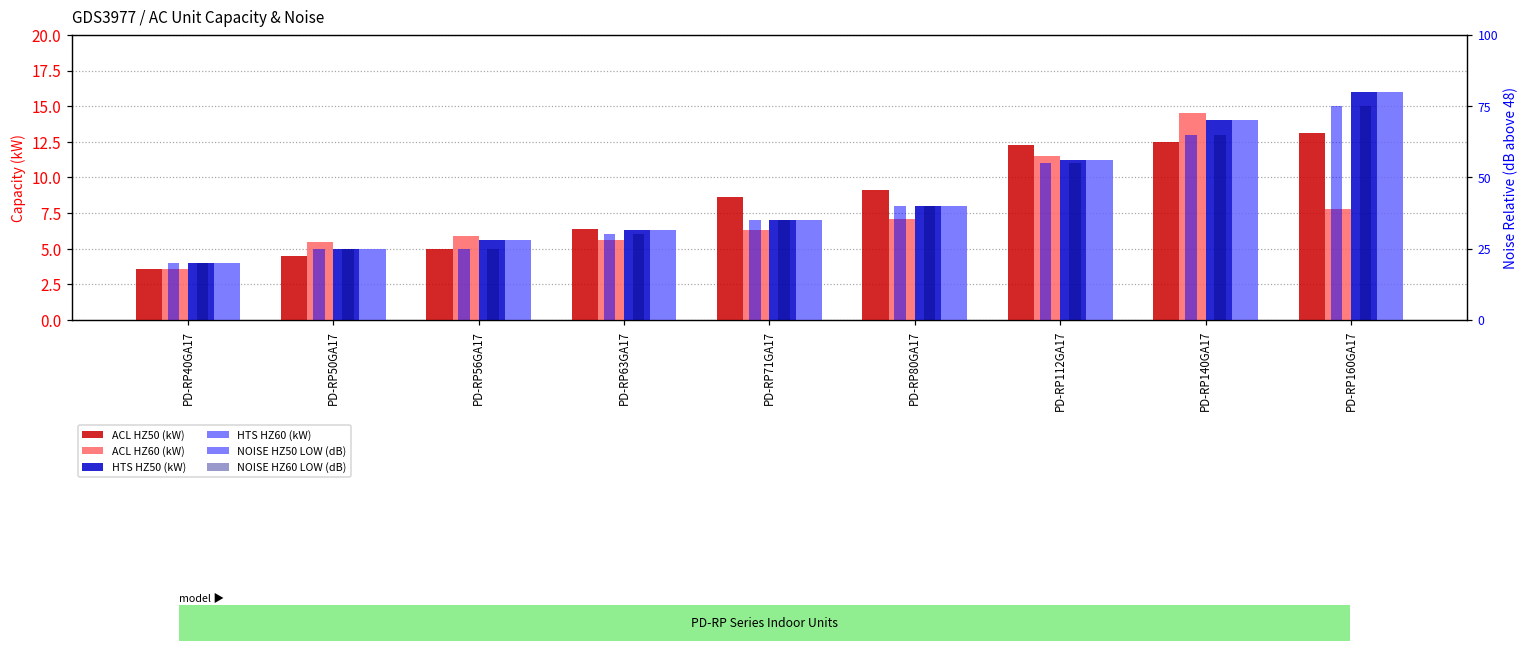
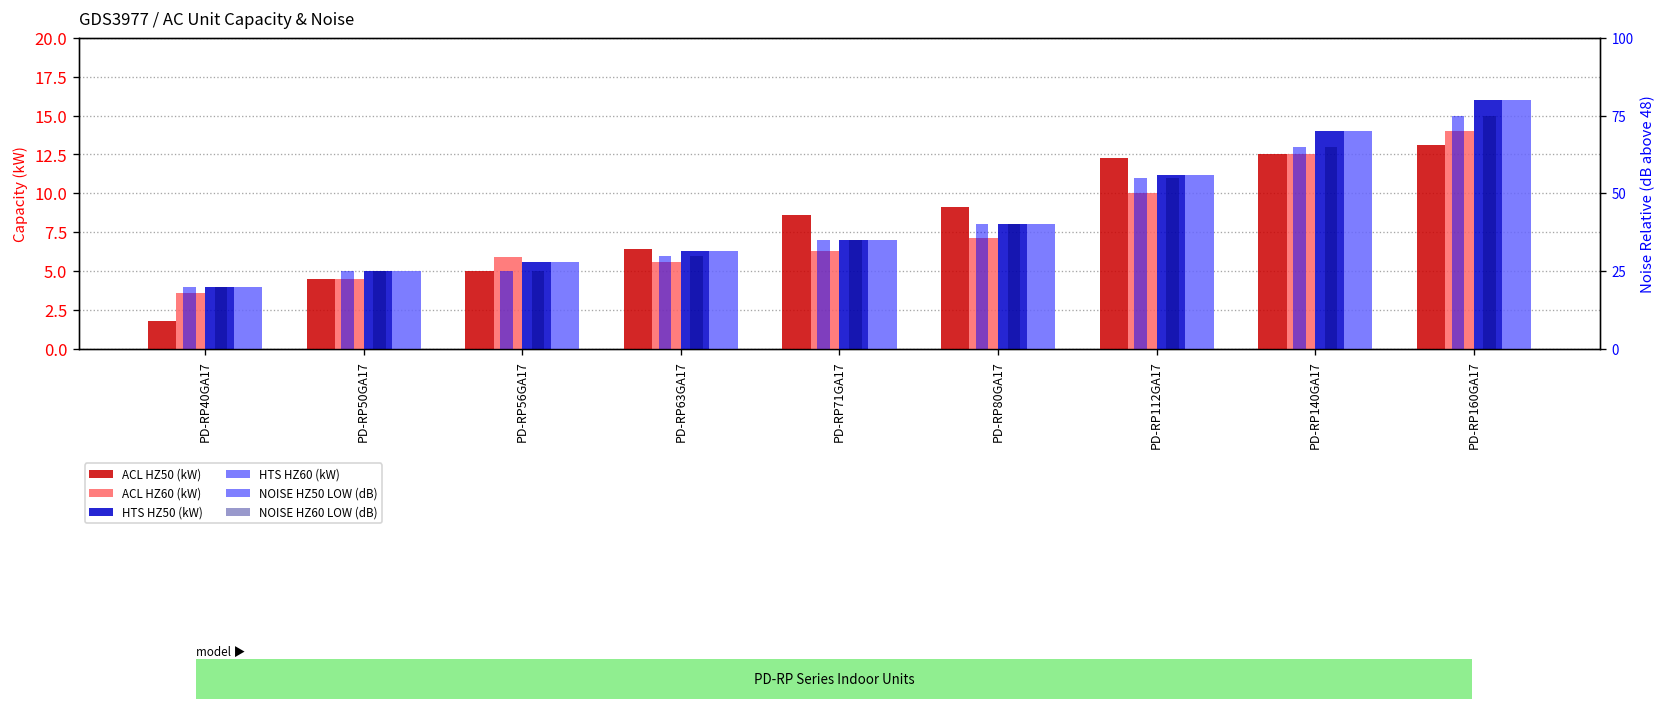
  {
    "ACL HZ50 (kW)": {
-     "PD-RP40GA17": 3.6,
+     "PD-RP40GA17": 1.8,
      "PD-RP50GA17": 4.5,
      "PD-RP56GA17": 5.0,
      "PD-RP63GA17": 6.4,
      "PD-RP71GA17": 8.6,
      "PD-RP80GA17": 9.1,
      "PD-RP112GA17": 12.3,
      "PD-RP140GA17": 12.5,
      "PD-RP160GA17": 13.1
    },
    "ACL HZ60 (kW)": {
      "PD-RP40GA17": 3.6,
-     "PD-RP50GA17": 5.5,
+     "PD-RP50GA17": 4.5,
      "PD-RP56GA17": 5.9,
      "PD-RP63GA17": 5.6,
      "PD-RP71GA17": 6.3,
      "PD-RP80GA17": 7.1,
-     "PD-RP112GA17": 11.5,
-     "PD-RP140GA17": 14.5,
-     "PD-RP160GA17": 7.8
+     "PD-RP112GA17": 10.0,
+     "PD-RP140GA17": 12.5,
+     "PD-RP160GA17": 14.0
    },
    "NOISE HZ60 LOW (dB)": {
      "PD-RP40GA17": 20,
      "PD-RP50GA17": 25,
      "PD-RP56GA17": 25,
      "PD-RP63GA17": 30,
      "PD-RP71GA17": 35,
      "PD-RP80GA17": 40,
      "PD-RP112GA17": 55,
      "PD-RP140GA17": 65,
      "PD-RP160GA17": 75
    }
  }
